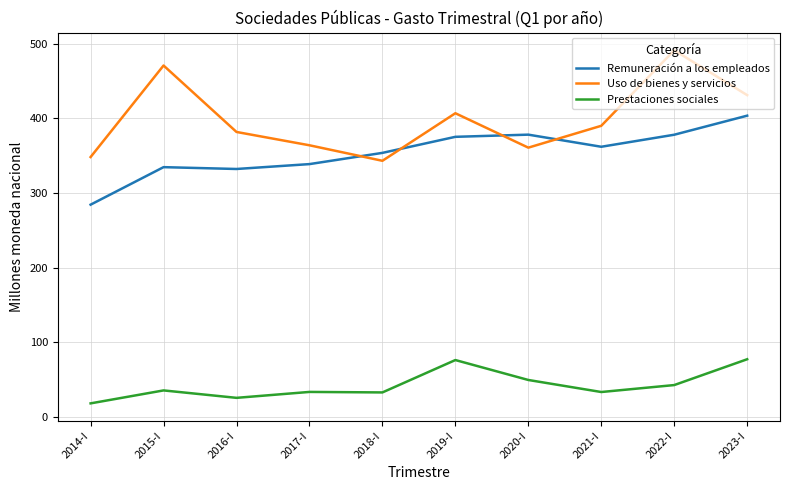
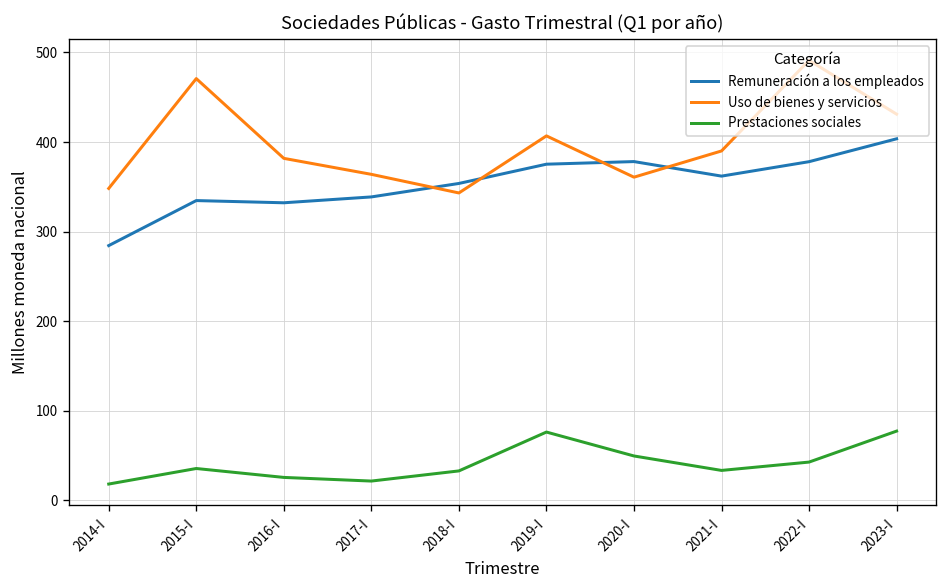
  {
    "Remuneración a los empleados": {
      "2014-I": 280,
      "2015-I": 330,
      "2016-I": 330,
      "2017-I": 340,
      "2018-I": 350,
      "2019-I": 380,
      "2020-I": 380,
      "2021-I": 360,
      "2022-I": 380,
      "2023-I": 400
    },
    "Uso de bienes y servicios": {
      "2014-I": 350,
      "2015-I": 470,
      "2016-I": 380,
      "2017-I": 360,
      "2018-I": 340,
      "2019-I": 410,
      "2020-I": 360,
      "2021-I": 390
    },
    "Prestaciones sociales": {
      "2014-I": 20,
      "2015-I": 40,
      "2016-I": 30,
-     "2017-I": 30,
+     "2017-I": 20,
      "2018-I": 30,
      "2019-I": 80,
      "2020-I": 50,
      "2021-I": 30,
      "2022-I": 40,
      "2023-I": 80
    }
  }
